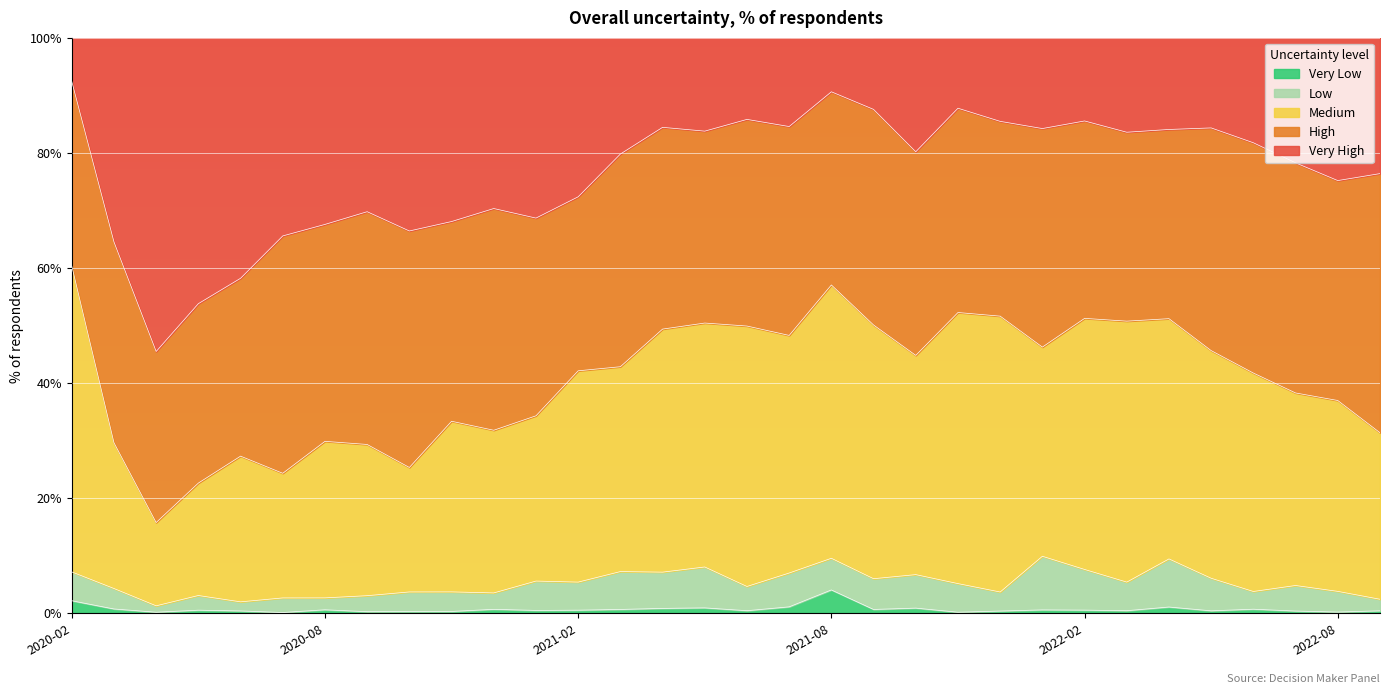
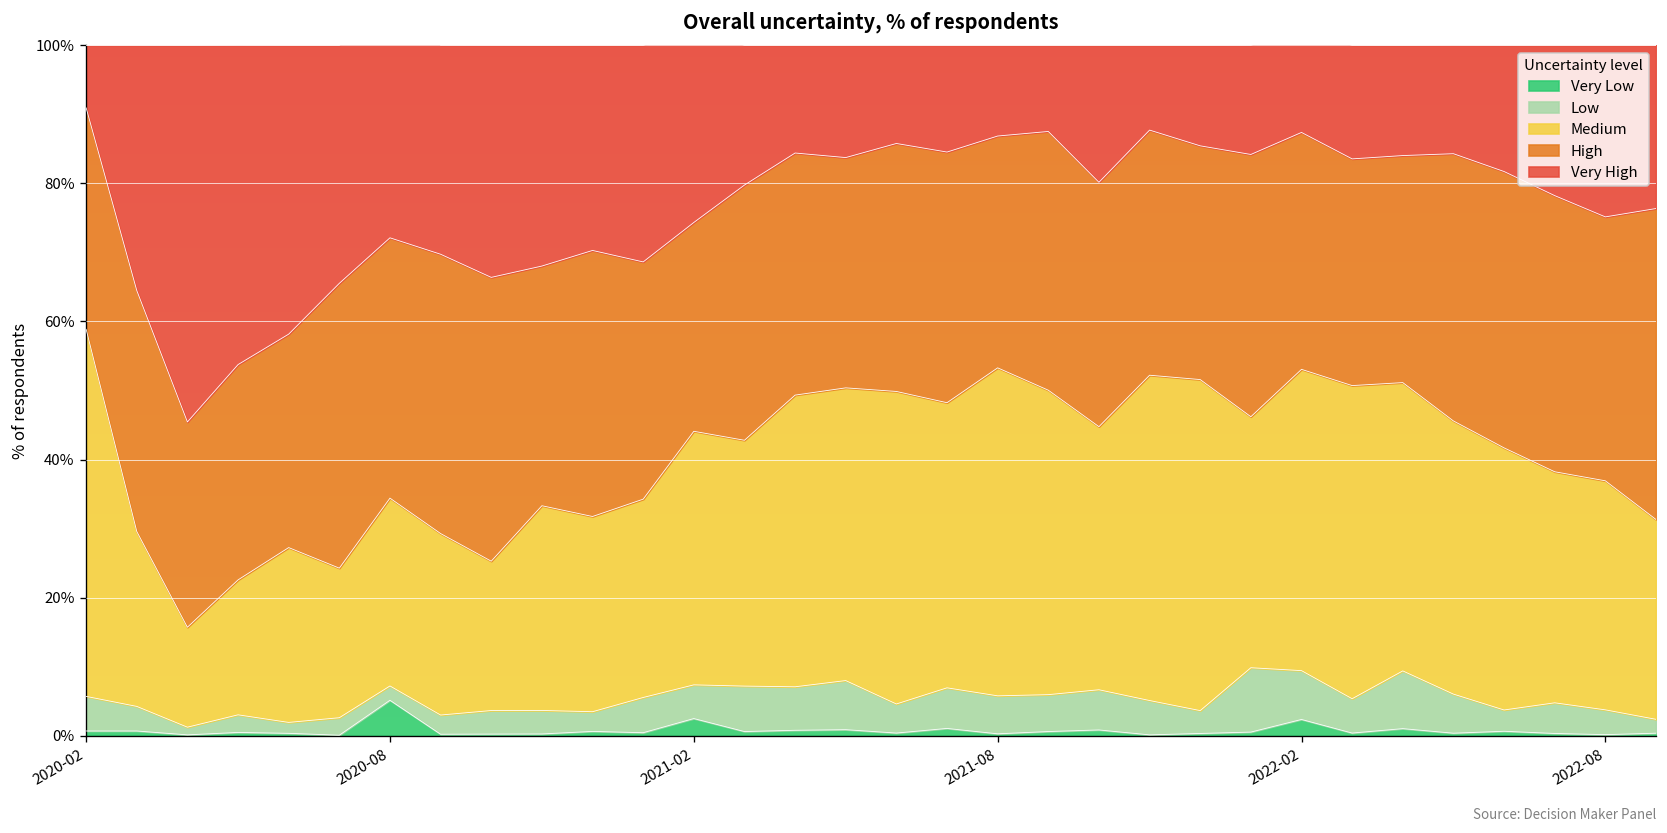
  {
    "Very Low": {
-     "2020-02": "2%",
-     "2020-08": "1%",
-     "2021-02": "0%",
-     "2021-08": "4%",
-     "2022-02": "0%",
+     "2020-02": "1%",
+     "2020-08": "5%",
+     "2021-02": "2%",
+     "2021-08": "0%",
+     "2022-02": "2%",
      "2022-08": "0%"
    },
    "Low": {
      "2020-02": "5%",
      "2020-08": "2%",
      "2021-02": "5%",
      "2021-08": "6%",
      "2022-02": "7%",
      "2022-08": "4%"
    },
    "Medium": {
      "2020-02": "53%",
      "2020-08": "27%",
      "2021-02": "37%",
      "2021-08": "48%",
      "2022-02": "44%",
      "2022-08": "33%"
    }
  }
